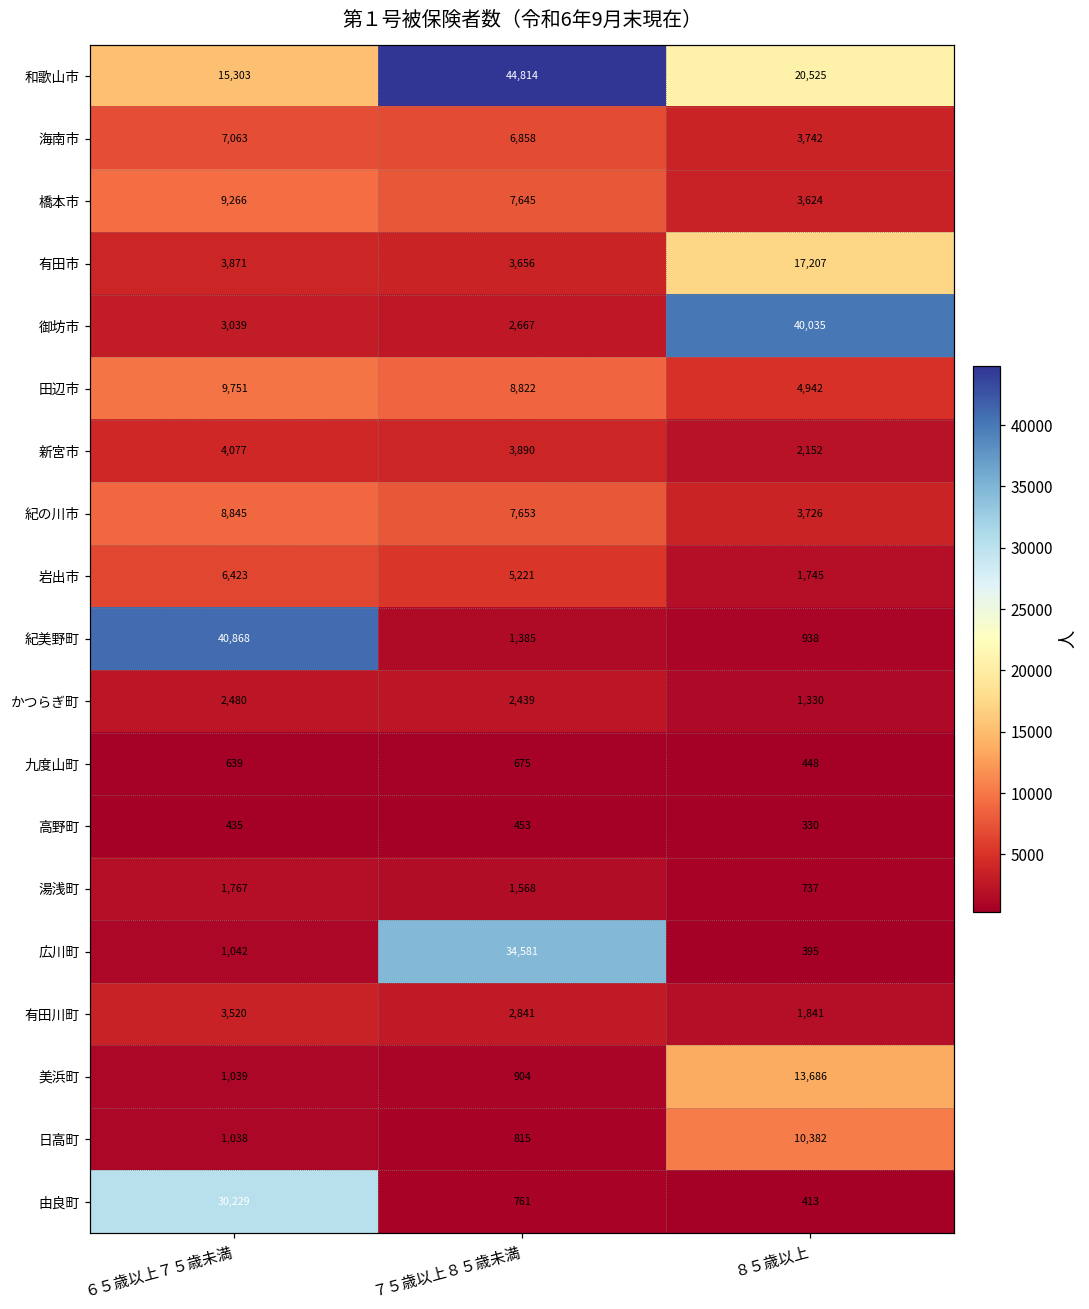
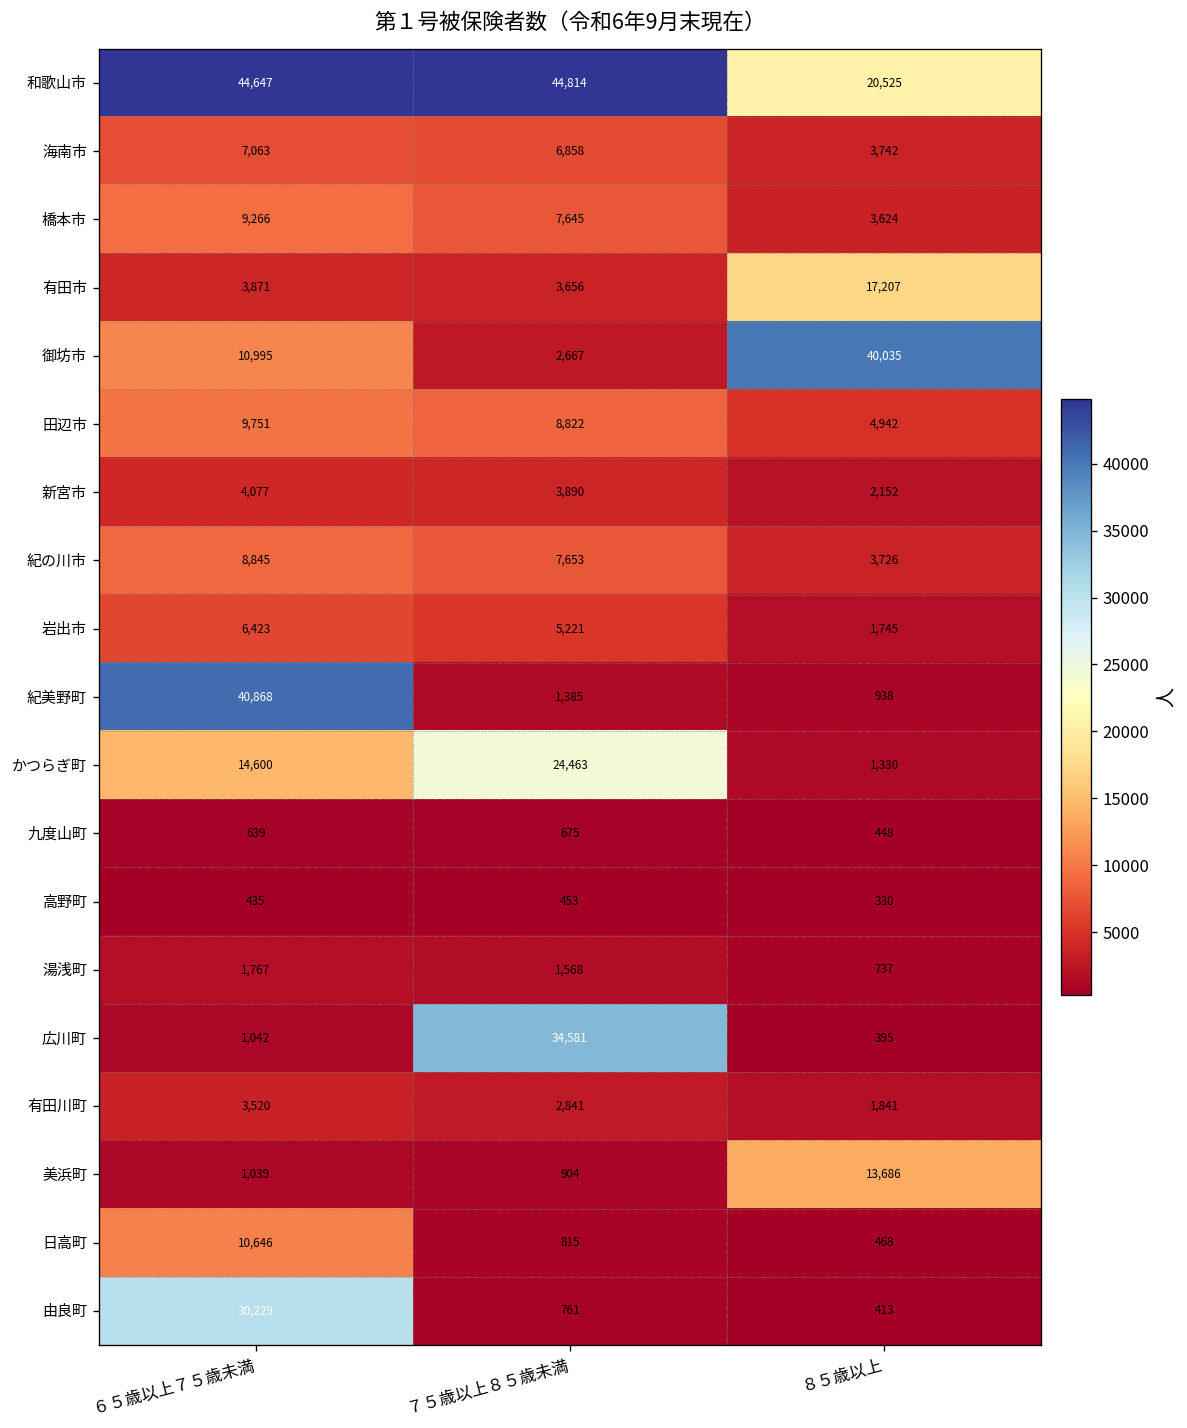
  {
    "和歌山市": {
-     "６５歳以上７５歳未満": "15,303",
+     "６５歳以上７５歳未満": "44,647",
      "７５歳以上８５歳未満": "44,814",
      "８５歳以上": "20,525"
    },
    "海南市": {
      "６５歳以上７５歳未満": "7,063",
      "７５歳以上８５歳未満": "6,858",
      "８５歳以上": "3,742"
    },
    "橋本市": {
      "６５歳以上７５歳未満": "9,266",
      "７５歳以上８５歳未満": "7,645",
      "８５歳以上": "3,624"
    },
    "有田市": {
      "６５歳以上７５歳未満": "3,871",
      "７５歳以上８５歳未満": "3,656",
      "８５歳以上": "17,207"
    },
    "御坊市": {
-     "６５歳以上７５歳未満": "3,039",
+     "６５歳以上７５歳未満": "10,995",
      "７５歳以上８５歳未満": "2,667",
      "８５歳以上": "40,035"
    },
    "田辺市": {
      "６５歳以上７５歳未満": "9,751",
      "７５歳以上８５歳未満": "8,822",
      "８５歳以上": "4,942"
    },
    "新宮市": {
      "６５歳以上７５歳未満": "4,077",
      "７５歳以上８５歳未満": "3,890",
      "８５歳以上": "2,152"
    },
    "紀の川市": {
      "６５歳以上７５歳未満": "8,845",
      "７５歳以上８５歳未満": "7,653",
      "８５歳以上": "3,726"
    },
    "岩出市": {
      "６５歳以上７５歳未満": "6,423",
      "７５歳以上８５歳未満": "5,221",
      "８５歳以上": "1,745"
    },
    "紀美野町": {
      "６５歳以上７５歳未満": "40,868",
      "７５歳以上８５歳未満": "1,385",
      "８５歳以上": "938"
    },
    "かつらぎ町": {
-     "６５歳以上７５歳未満": "2,480",
-     "７５歳以上８５歳未満": "2,439",
+     "６５歳以上７５歳未満": "14,600",
+     "７５歳以上８５歳未満": "24,463",
      "８５歳以上": "1,330"
    },
    "九度山町": {
      "６５歳以上７５歳未満": "639",
      "７５歳以上８５歳未満": "675",
      "８５歳以上": "448"
    },
    "高野町": {
      "６５歳以上７５歳未満": "435",
      "７５歳以上８５歳未満": "453",
      "８５歳以上": "330"
    },
    "湯浅町": {
      "６５歳以上７５歳未満": "1,767",
      "７５歳以上８５歳未満": "1,568",
      "８５歳以上": "737"
    },
    "広川町": {
      "６５歳以上７５歳未満": "1,042",
      "７５歳以上８５歳未満": "34,581",
      "８５歳以上": "395"
    },
    "有田川町": {
      "６５歳以上７５歳未満": "3,520",
      "７５歳以上８５歳未満": "2,841",
      "８５歳以上": "1,841"
    },
    "美浜町": {
      "６５歳以上７５歳未満": "1,039",
      "７５歳以上８５歳未満": "904",
      "８５歳以上": "13,686"
    },
    "日高町": {
-     "６５歳以上７５歳未満": "1,038",
+     "６５歳以上７５歳未満": "10,646",
      "７５歳以上８５歳未満": "815",
-     "８５歳以上": "10,382"
+     "８５歳以上": "468"
    },
    "由良町": {
      "６５歳以上７５歳未満": "30,229",
      "７５歳以上８５歳未満": "761",
      "８５歳以上": "413"
    }
  }
